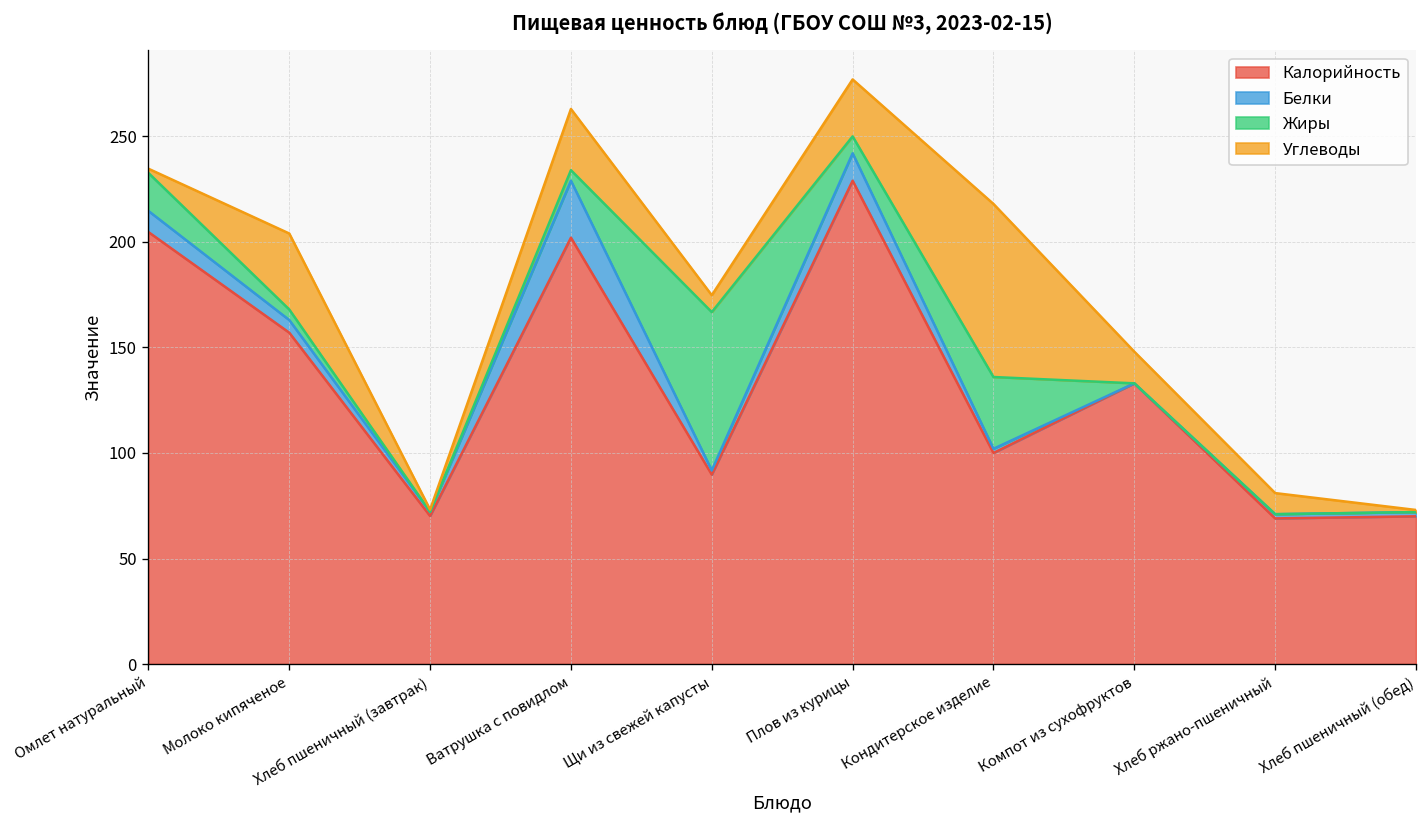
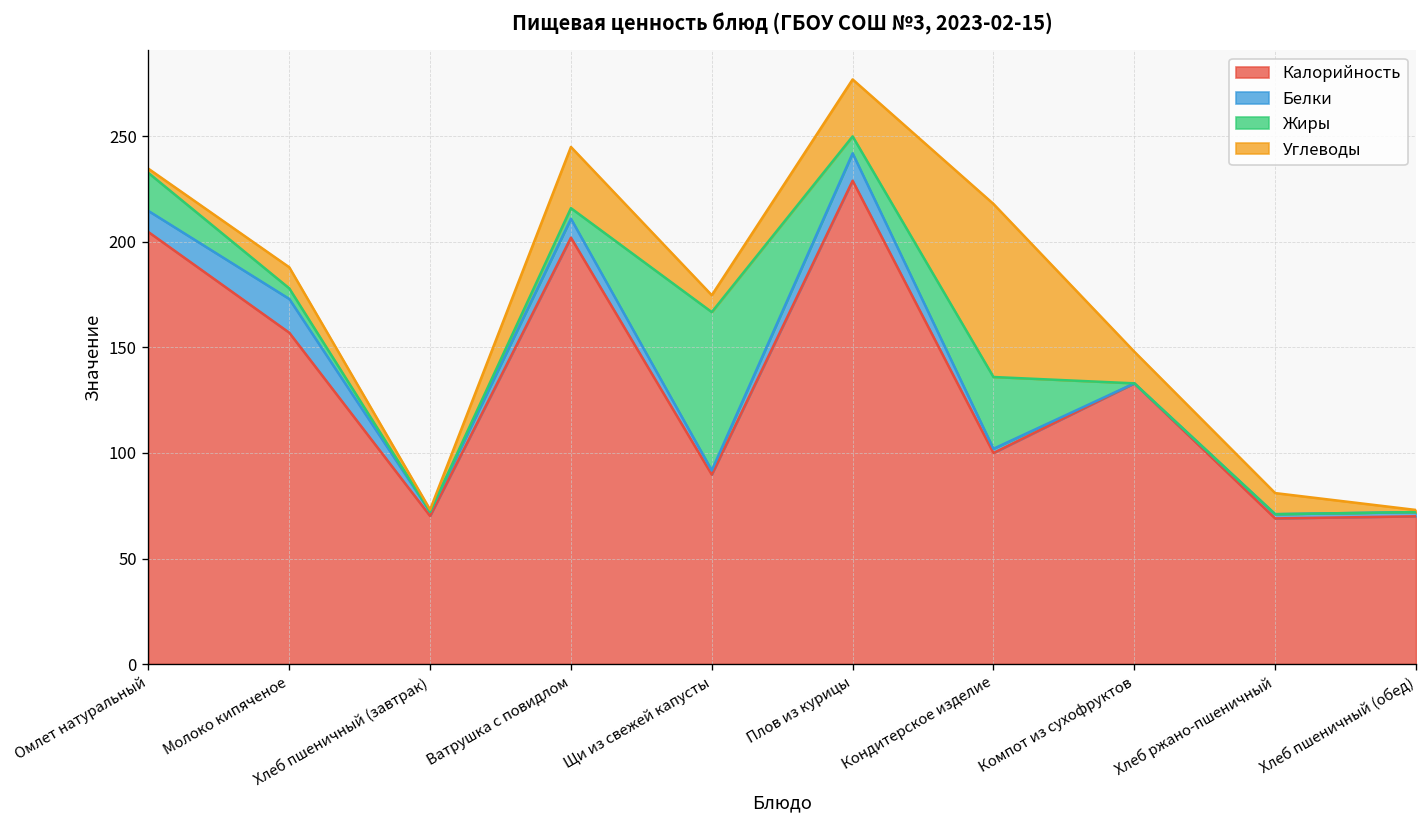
  {
    "Калорийность": {
      "Омлет натуральный": 205,
      "Молоко кипяченое": 157,
      "Хлеб пшеничный (завтрак)": 70,
      "Ватрушка с повидлом": 202,
      "Щи из свежей капусты": 90,
      "Плов из курицы": 229,
      "Кондитерское изделие": 100,
      "Хлеб ржано-пшеничный": 69,
      "Хлеб пшеничный (обед)": 70
    },
    "Белки": {
      "Омлет натуральный": 10,
-     "Молоко кипяченое": 6,
-     "Ватрушка с повидлом": 27,
+     "Молоко кипяченое": 16,
+     "Ватрушка с повидлом": 9,
      "Щи из свежей капусты": 2,
      "Плов из курицы": 13,
      "Кондитерское изделие": 2
    },
    "Жиры": {
      "Омлет натуральный": 18,
      "Молоко кипяченое": 5,
      "Ватрушка с повидлом": 5,
      "Щи из свежей капусты": 75,
      "Плов из курицы": 8,
      "Кондитерское изделие": 34
    },
    "Углеводы": {
      "Омлет натуральный": 2,
-     "Молоко кипяченое": 36,
+     "Молоко кипяченое": 10,
      "Ватрушка с повидлом": 29,
      "Щи из свежей капусты": 8,
      "Плов из курицы": 27,
      "Кондитерское изделие": 82,
      "Компот из сухофруктов": 15,
      "Хлеб ржано-пшеничный": 10
    }
  }
